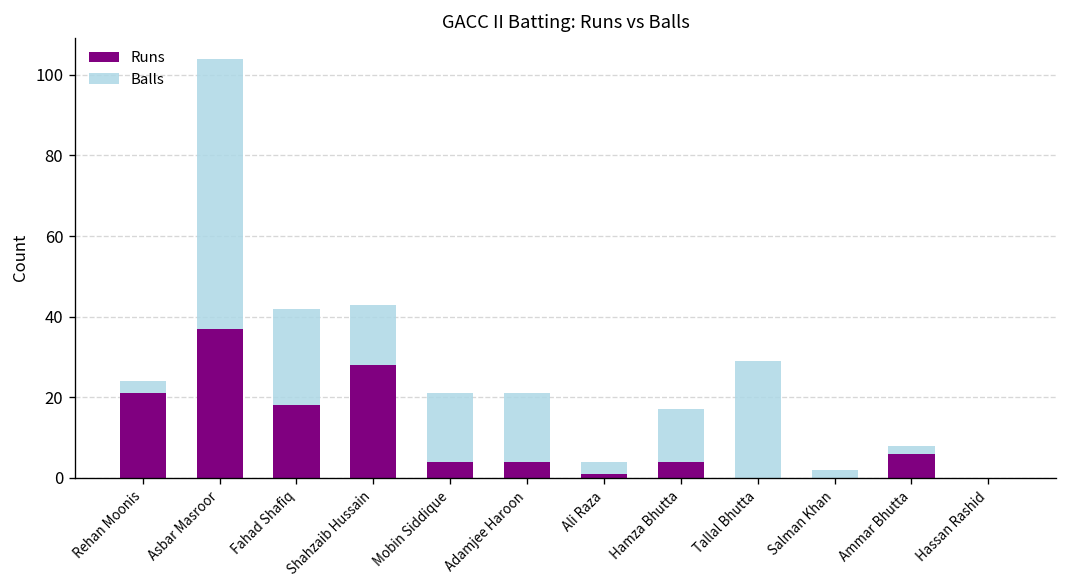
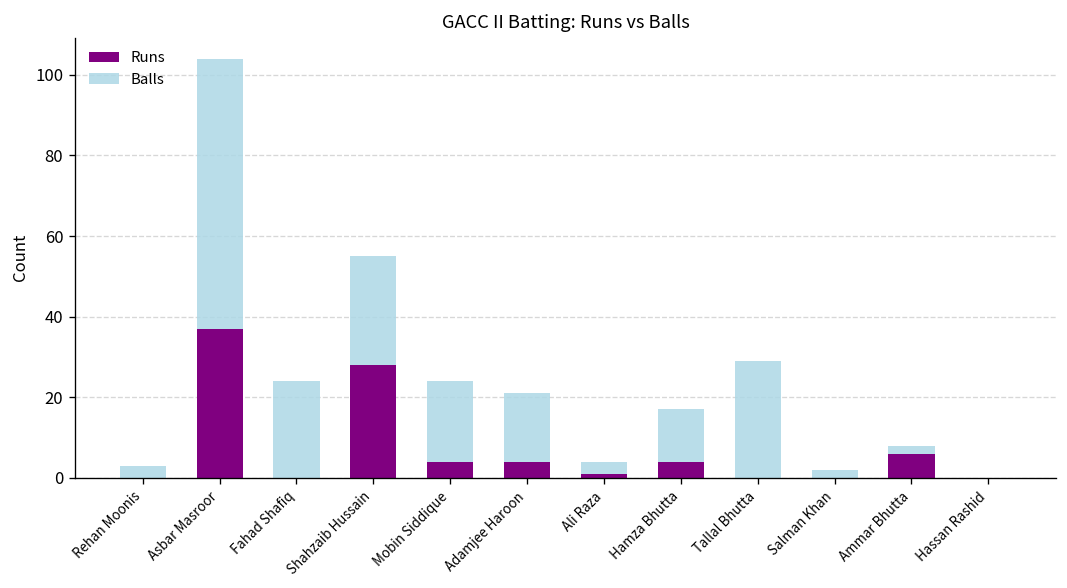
  {
    "Runs": {
-     "Rehan Moonis": 21,
+     "Rehan Moonis": 0,
      "Asbar Masroor": 37,
-     "Fahad Shafiq": 18,
+     "Fahad Shafiq": 0,
      "Shahzaib Hussain": 28,
      "Mobin Siddique": 4,
      "Adamjee Haroon": 4,
      "Ali Raza": 1,
      "Hamza Bhutta": 4,
      "Tallal Bhutta": 0,
      "Salman Khan": 0,
      "Ammar Bhutta": 6,
      "Hassan Rashid": 0
    },
    "Balls": {
      "Rehan Moonis": 3,
      "Asbar Masroor": 67,
      "Fahad Shafiq": 24,
-     "Shahzaib Hussain": 15,
-     "Mobin Siddique": 17,
+     "Shahzaib Hussain": 27,
+     "Mobin Siddique": 20,
      "Adamjee Haroon": 17,
      "Ali Raza": 3,
      "Hamza Bhutta": 13,
      "Tallal Bhutta": 29,
      "Salman Khan": 2,
      "Ammar Bhutta": 2,
      "Hassan Rashid": 0
    }
  }
